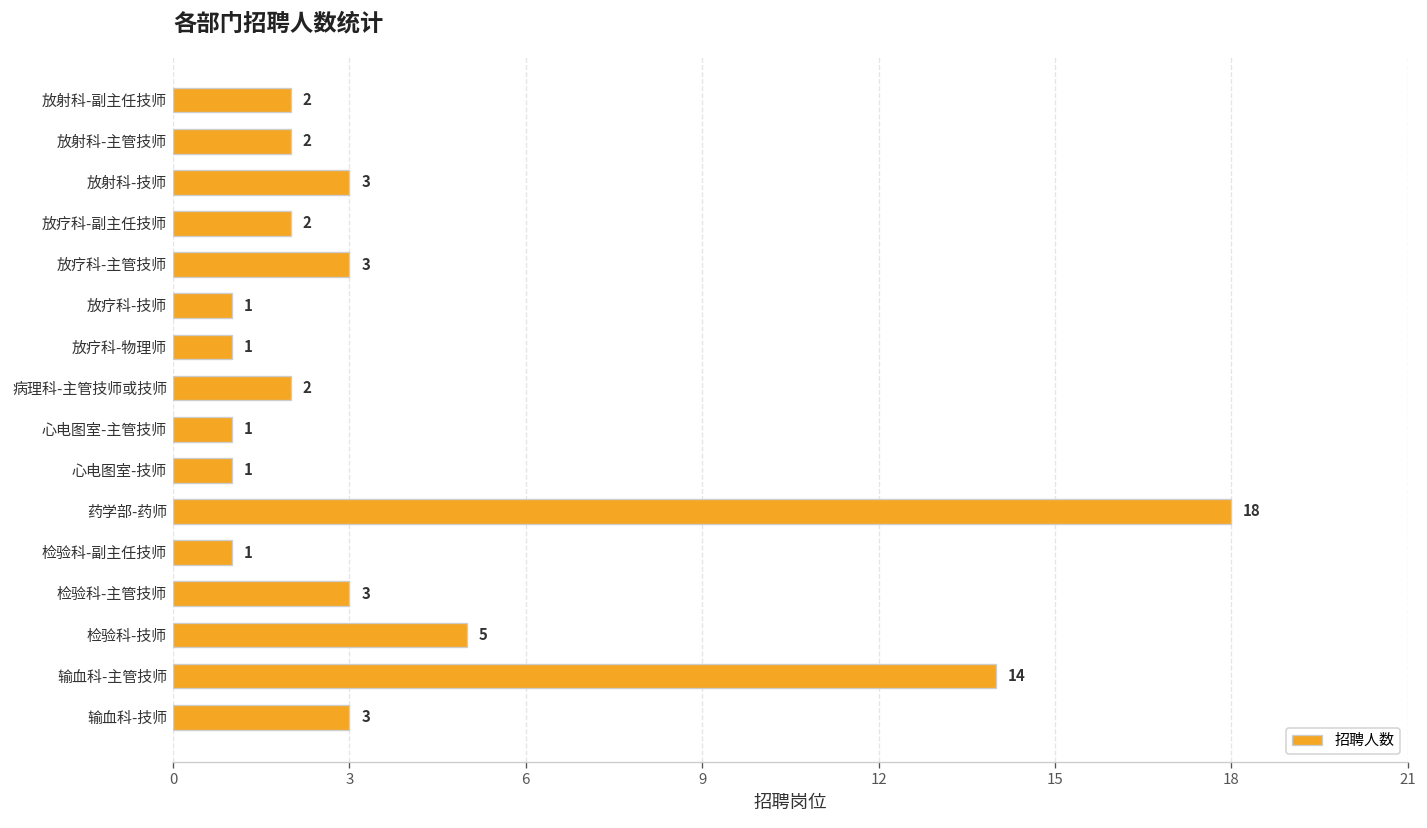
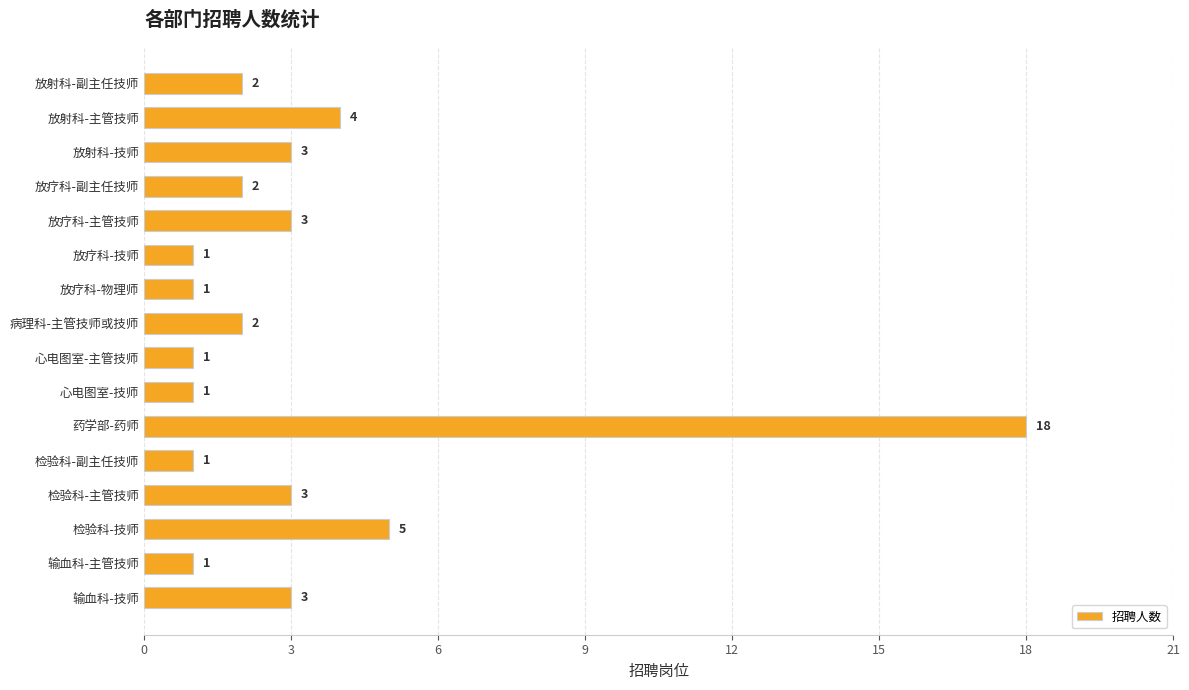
  {
    "放射科-副主任技师": 2,
-   "放射科-主管技师": 2,
+   "放射科-主管技师": 4,
    "放射科-技师": 3,
    "放疗科-副主任技师": 2,
    "放疗科-主管技师": 3,
    "放疗科-技师": 1,
    "放疗科-物理师": 1,
    "病理科-主管技师或技师": 2,
    "心电图室-主管技师": 1,
    "心电图室-技师": 1,
    "药学部-药师": 18,
    "检验科-副主任技师": 1,
    "检验科-主管技师": 3,
    "检验科-技师": 5,
-   "输血科-主管技师": 14,
+   "输血科-主管技师": 1,
    "输血科-技师": 3
  }
